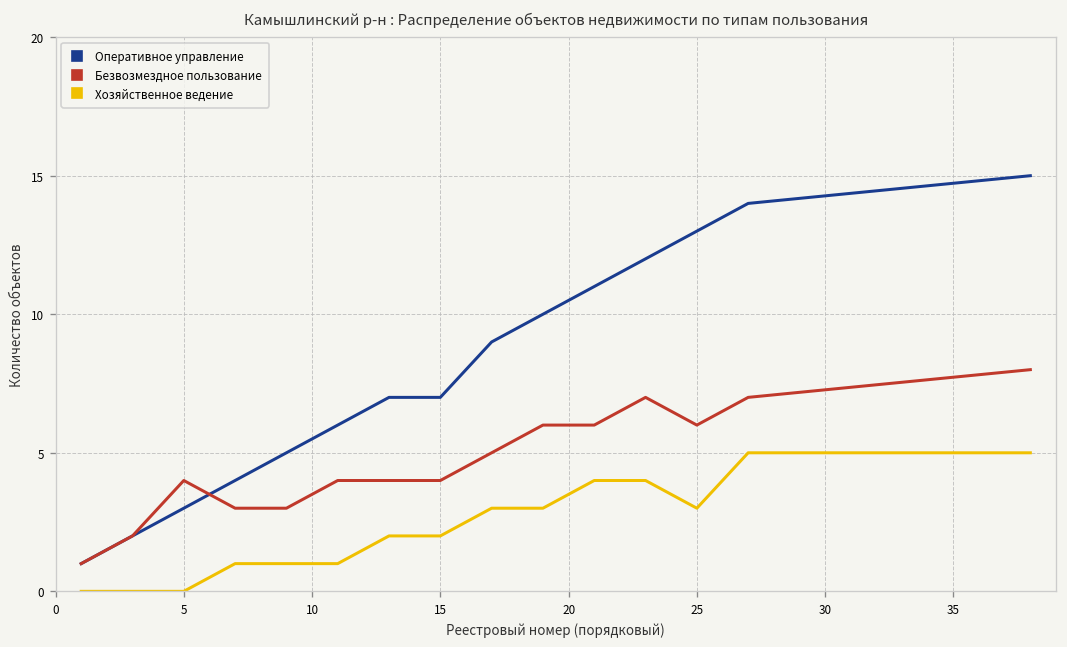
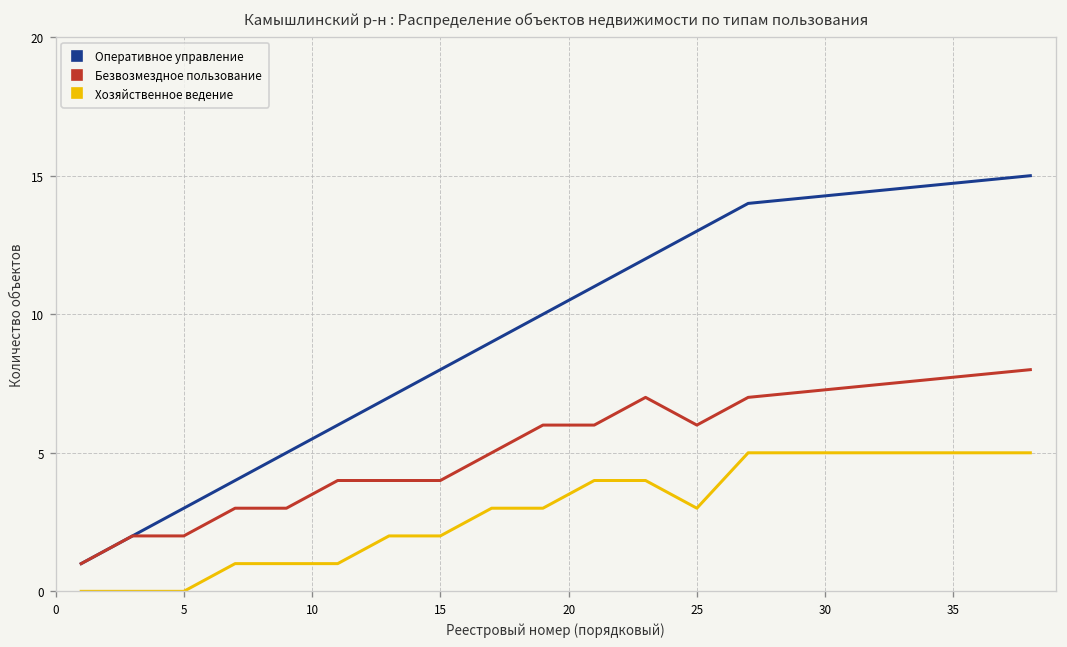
  {
    "Оперативное управление": {
      "5": 3,
-     "15": 7,
+     "15": 8,
      "25": 13
    },
    "Безвозмездное пользование": {
-     "5": 4,
+     "5": 2,
      "15": 4,
      "25": 6
    },
    "Хозяйственное ведение": {
      "5": 0,
      "15": 2,
      "25": 3
    }
  }
